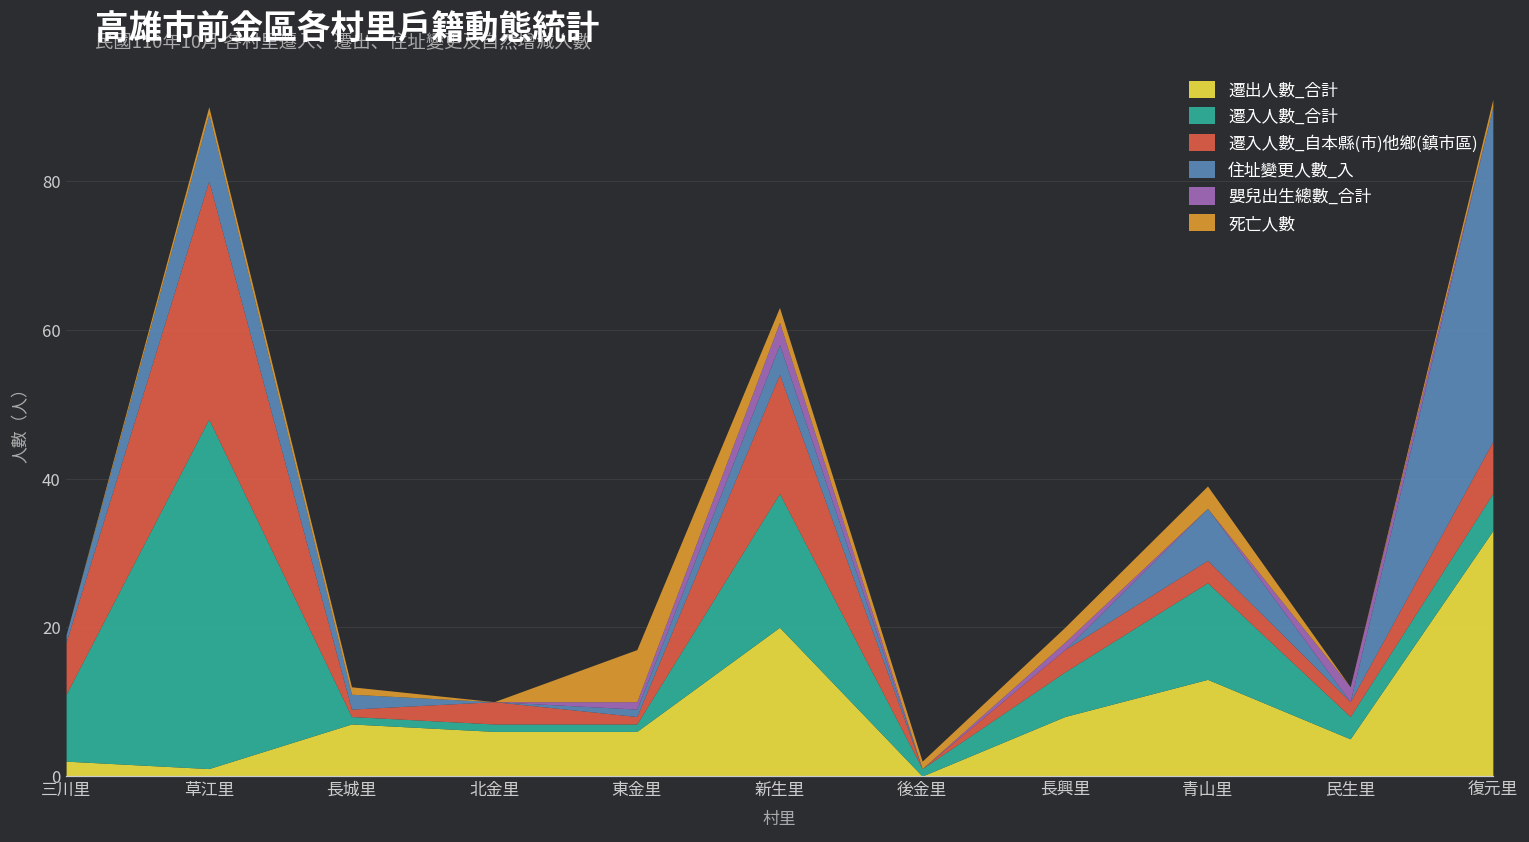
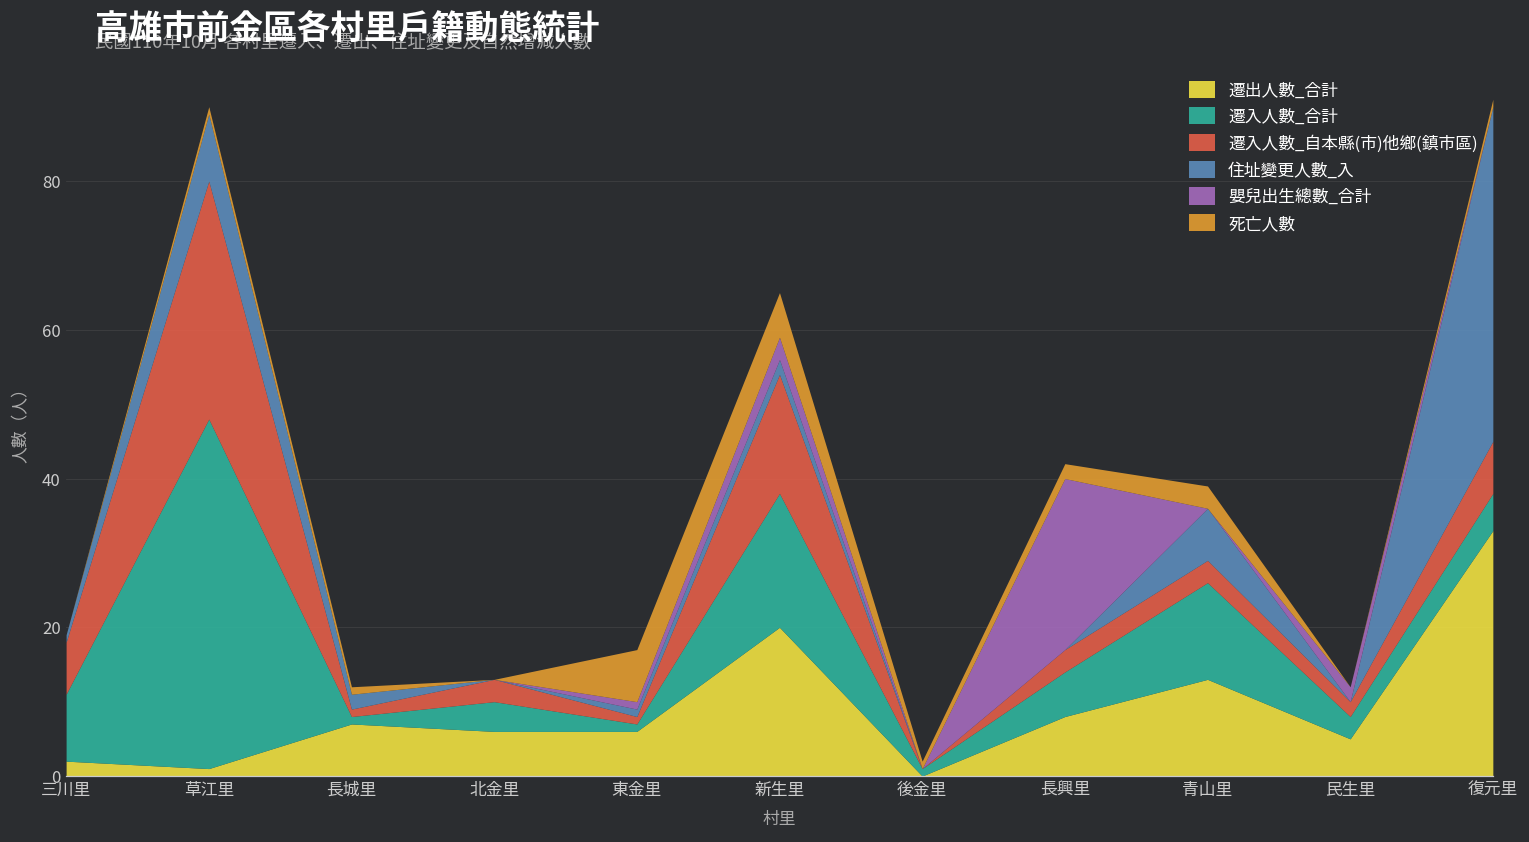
  {
    "遷出人數_合計": {
      "三川里": 2,
      "草江里": 1,
      "長城里": 7,
      "北金里": 6,
      "東金里": 6,
      "新生里": 20,
      "後金里": 0,
      "長興里": 8,
      "青山里": 13,
      "民生里": 5,
      "復元里": 33
    },
    "遷入人數_合計": {
      "三川里": 9,
      "草江里": 47,
      "長城里": 1,
-     "北金里": 1,
+     "北金里": 4,
      "東金里": 1,
      "新生里": 18,
      "長興里": 6,
      "青山里": 13,
      "民生里": 3,
      "復元里": 5
    },
    "遷入人數_自本縣(市)他鄉(鎮市區)": {
      "三川里": 7,
      "草江里": 32,
      "長城里": 1,
      "東金里": 1,
      "新生里": 16,
      "青山里": 3,
      "復元里": 7
    },
    "住址變更人數_入": {
      "東金里": 1,
-     "新生里": 4
+     "新生里": 2
    },
    "嬰兒出生總數_合計": {
      "東金里": 1,
      "新生里": 3,
-     "長興里": 1
+     "長興里": 23
    },
    "死亡人數": {
      "草江里": 1,
      "長城里": 1,
      "東金里": 7,
-     "新生里": 2,
+     "新生里": 6,
      "後金里": 1,
      "長興里": 2,
      "青山里": 3,
      "復元里": 1
    }
  }
